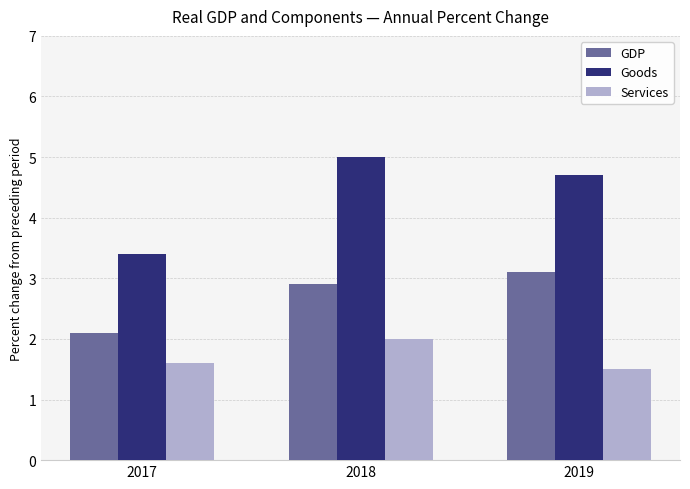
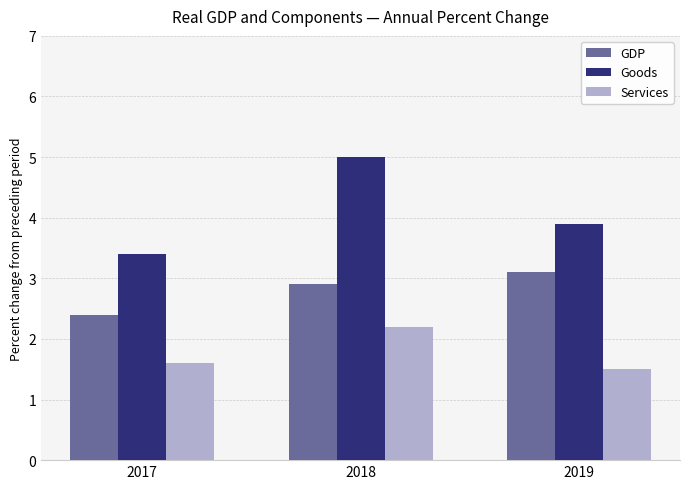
  {
    "GDP": {
-     "2017": 2.1,
+     "2017": 2.4,
      "2018": 2.9,
      "2019": 3.1
    },
    "Goods": {
      "2017": 3.4,
      "2018": 5.0,
-     "2019": 4.7
+     "2019": 3.9
    },
    "Services": {
      "2017": 1.6,
-     "2018": 2.0,
+     "2018": 2.2,
      "2019": 1.5
    }
  }
